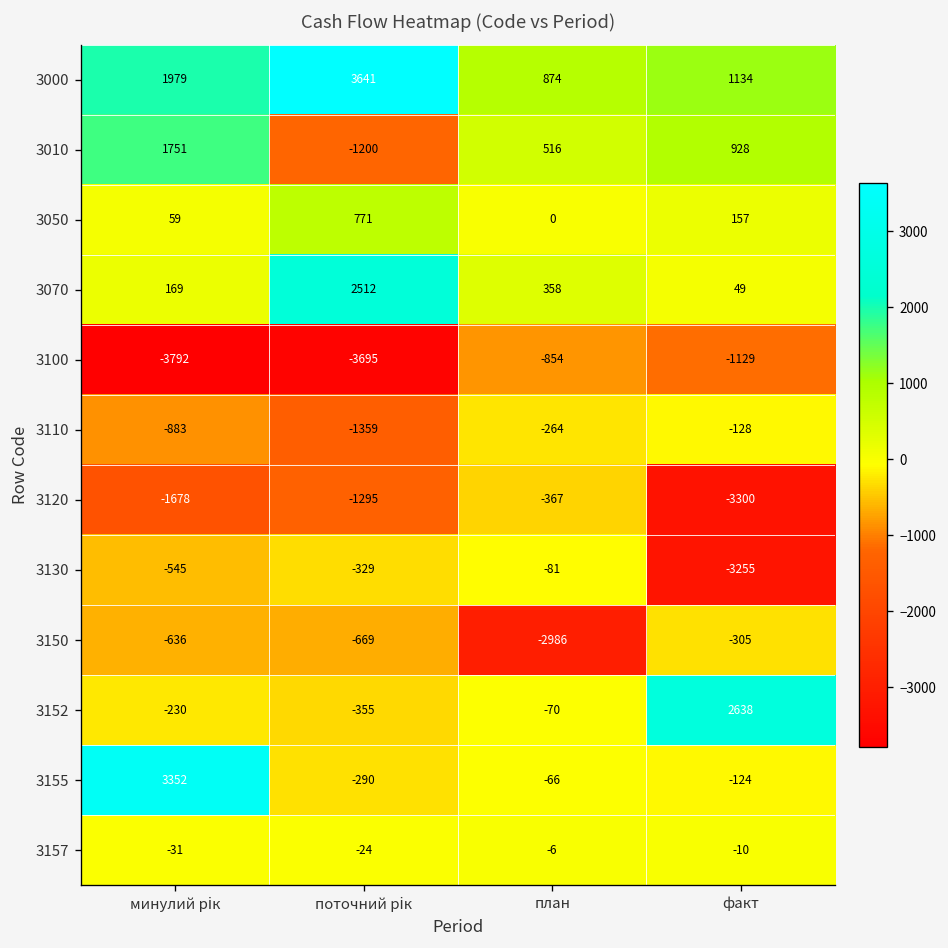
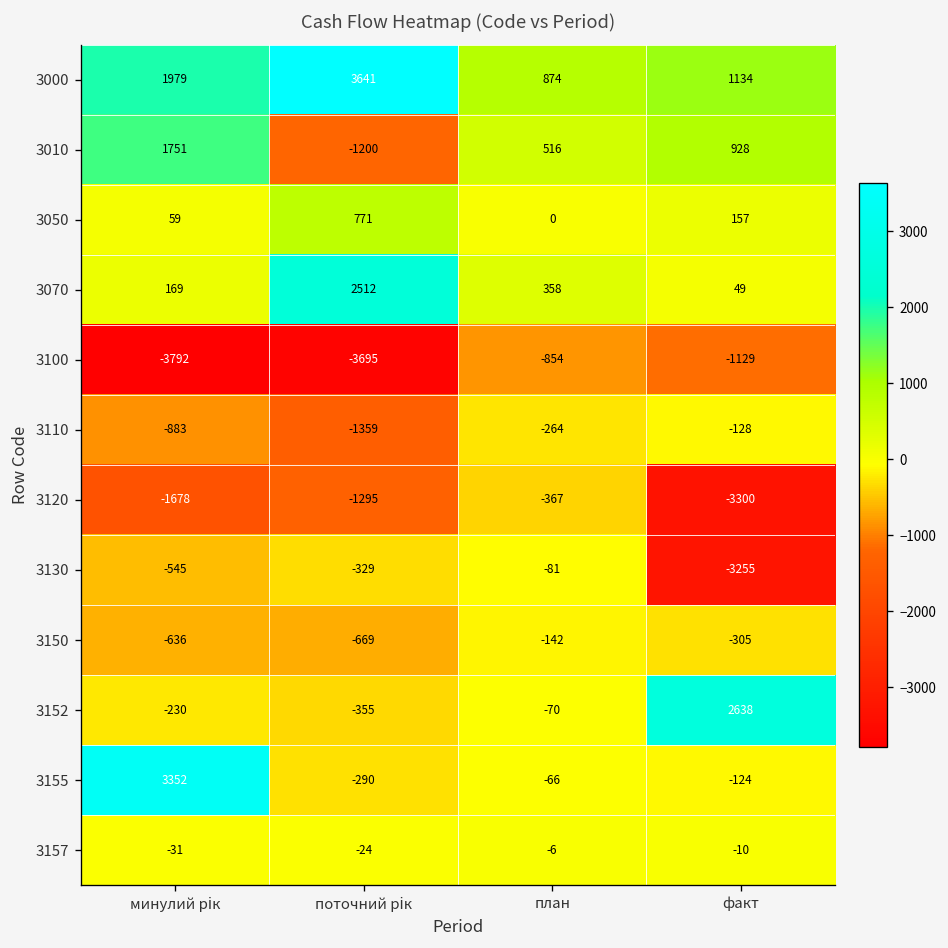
  {
    "3000": {
      "минулий рік": 1979,
      "поточний рік": 3641,
      "план": 874,
      "факт": 1134
    },
    "3010": {
      "минулий рік": 1751,
      "поточний рік": -1200,
      "план": 516,
      "факт": 928
    },
    "3050": {
      "минулий рік": 59,
      "поточний рік": 771,
      "план": 0,
      "факт": 157
    },
    "3070": {
      "минулий рік": 169,
      "поточний рік": 2512,
      "план": 358,
      "факт": 49
    },
    "3100": {
      "минулий рік": -3792,
      "поточний рік": -3695,
      "план": -854,
      "факт": -1129
    },
    "3110": {
      "минулий рік": -883,
      "поточний рік": -1359,
      "план": -264,
      "факт": -128
    },
    "3120": {
      "минулий рік": -1678,
      "поточний рік": -1295,
      "план": -367,
      "факт": -3300
    },
    "3130": {
      "минулий рік": -545,
      "поточний рік": -329,
      "план": -81,
      "факт": -3255
    },
    "3150": {
      "минулий рік": -636,
      "поточний рік": -669,
-     "план": -2986,
+     "план": -142,
      "факт": -305
    },
    "3152": {
      "минулий рік": -230,
      "поточний рік": -355,
      "план": -70,
      "факт": 2638
    },
    "3155": {
      "минулий рік": 3352,
      "поточний рік": -290,
      "план": -66,
      "факт": -124
    },
    "3157": {
      "минулий рік": -31,
      "поточний рік": -24,
      "план": -6,
      "факт": -10
    }
  }
